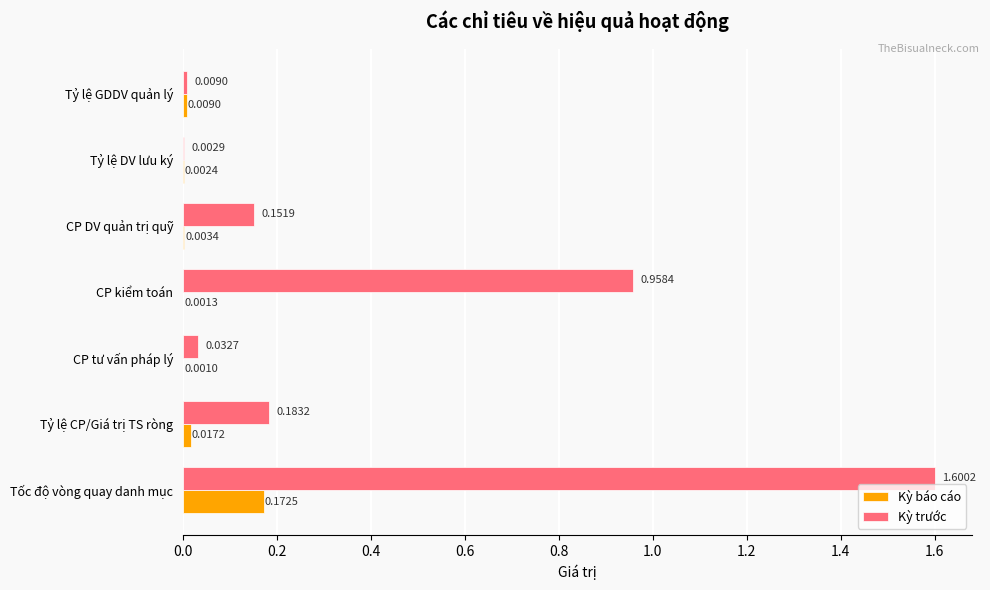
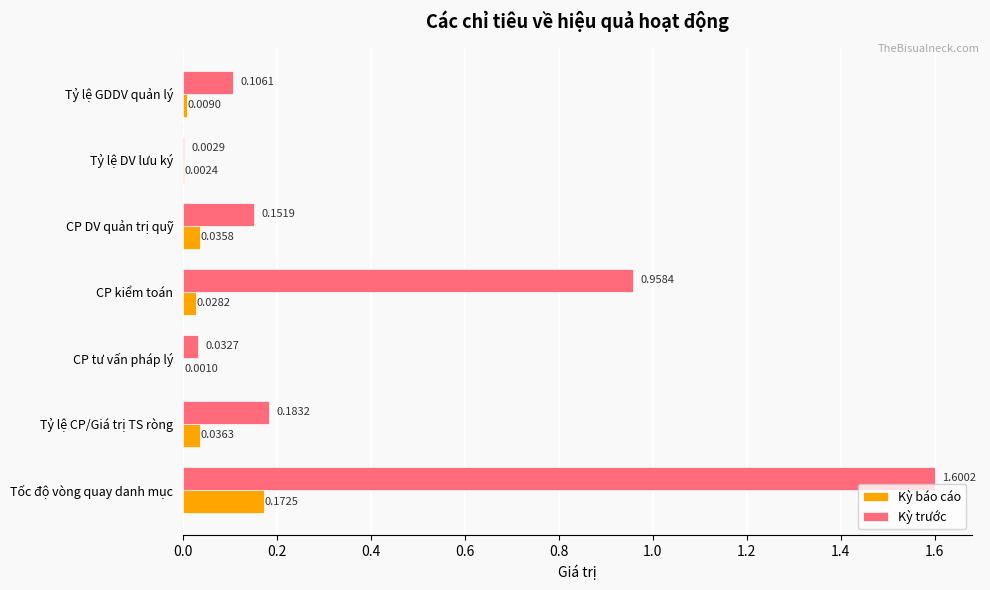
  {
    "Kỳ báo cáo": {
      "Tỷ lệ GDDV quản lý": 0.0090,
      "Tỷ lệ DV lưu ký": 0.0024,
-     "CP DV quản trị quỹ": 0.0034,
-     "CP kiểm toán": 0.0013,
+     "CP DV quản trị quỹ": 0.0358,
+     "CP kiểm toán": 0.0282,
      "CP tư vấn pháp lý": 0.0010,
-     "Tỷ lệ CP/Giá trị TS ròng": 0.0172,
+     "Tỷ lệ CP/Giá trị TS ròng": 0.0363,
      "Tốc độ vòng quay danh mục": 0.1725
    },
    "Kỳ trước": {
-     "Tỷ lệ GDDV quản lý": 0.0090,
+     "Tỷ lệ GDDV quản lý": 0.1061,
      "Tỷ lệ DV lưu ký": 0.0029,
      "CP DV quản trị quỹ": 0.1519,
      "CP kiểm toán": 0.9584,
      "CP tư vấn pháp lý": 0.0327,
      "Tỷ lệ CP/Giá trị TS ròng": 0.1832,
      "Tốc độ vòng quay danh mục": 1.6002
    }
  }
